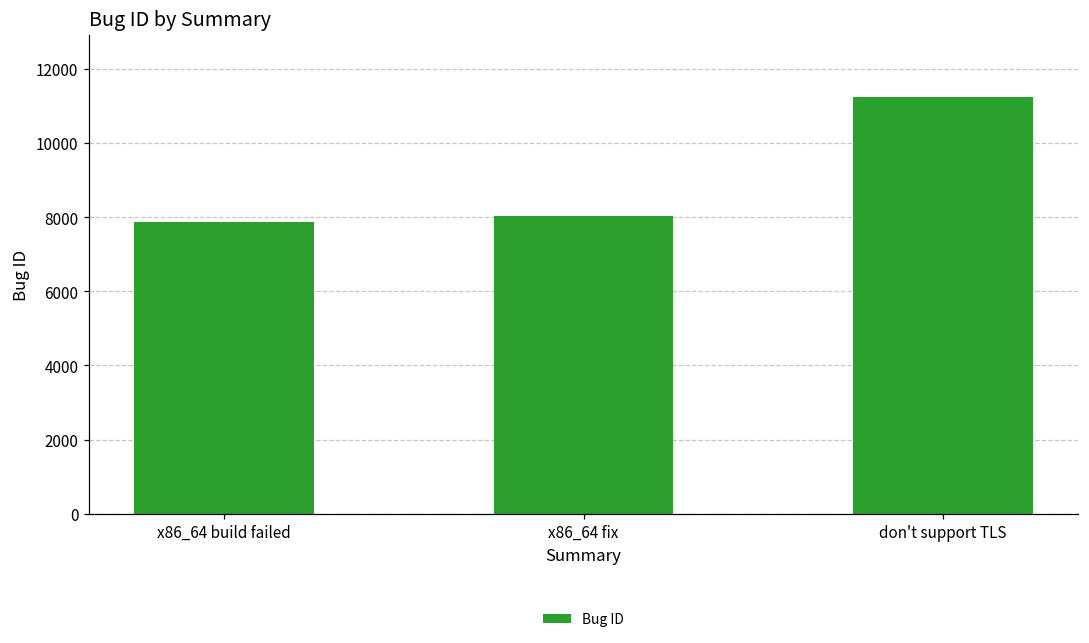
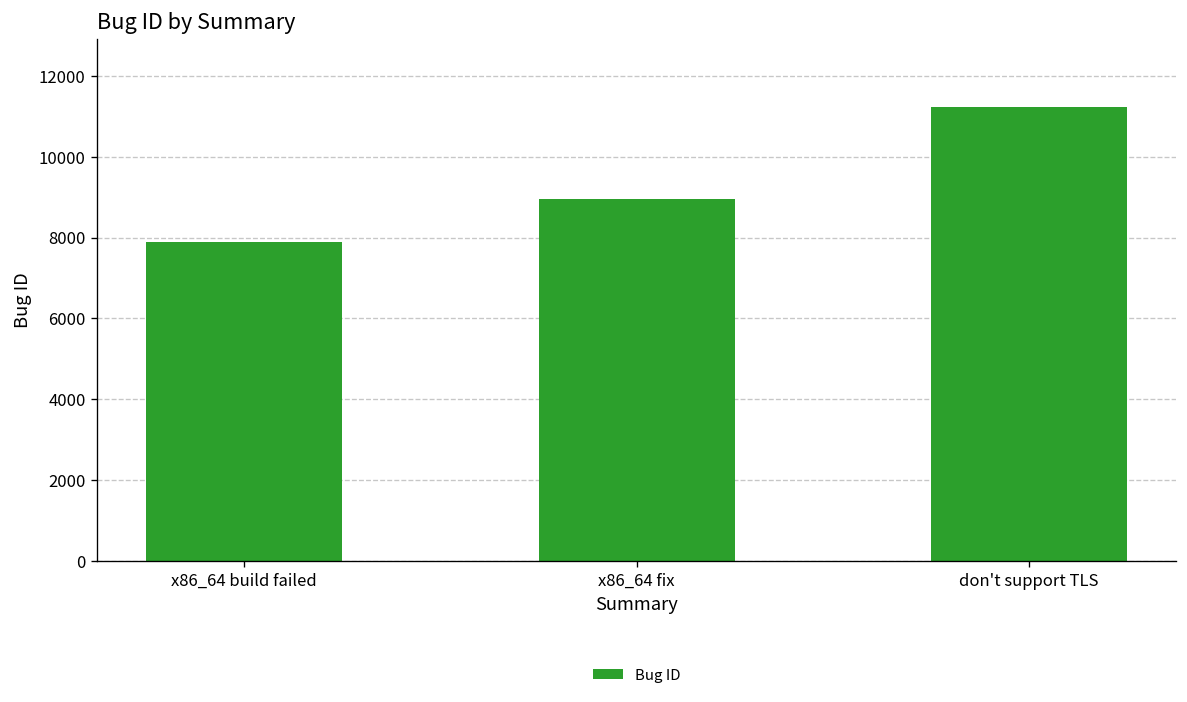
  {
    "x86_64 build failed": 7900,
-   "x86_64 fix": 8000,
+   "x86_64 fix": 8900,
    "don't support TLS": 11200
  }
